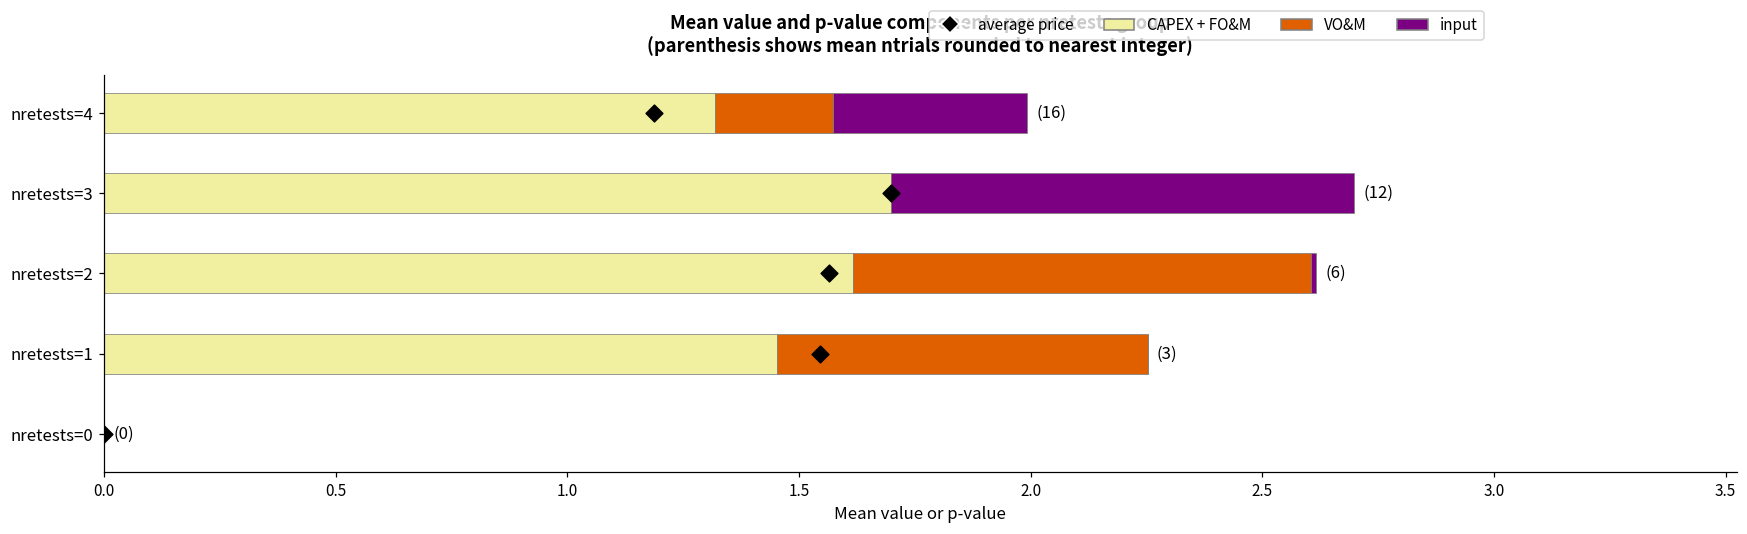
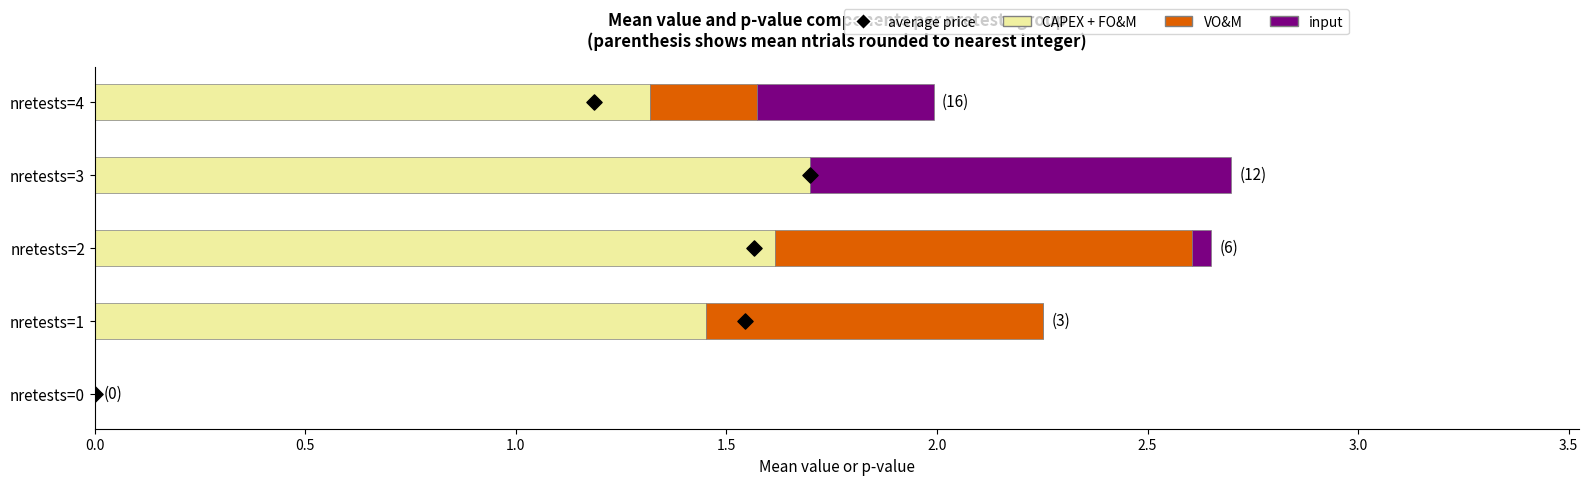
  {
    "CAPEX + FO&M": {
      "nretests=0": "(0)"
    },
    "VO&M": {
      "nretests=0": "(0)"
    },
    "input": {
-     "nretests=2": "0.01"
+     "nretests=2": "0.05"
    }
  }
